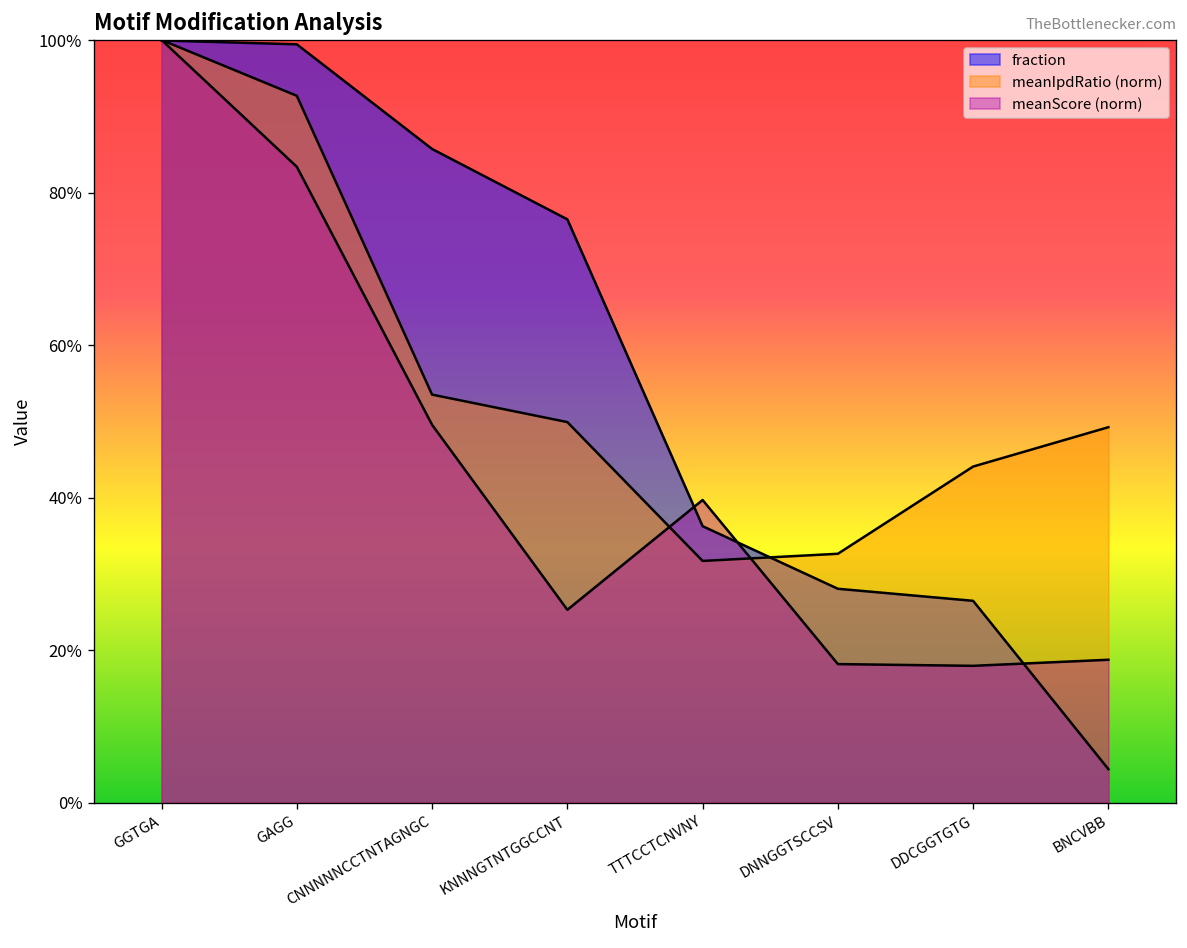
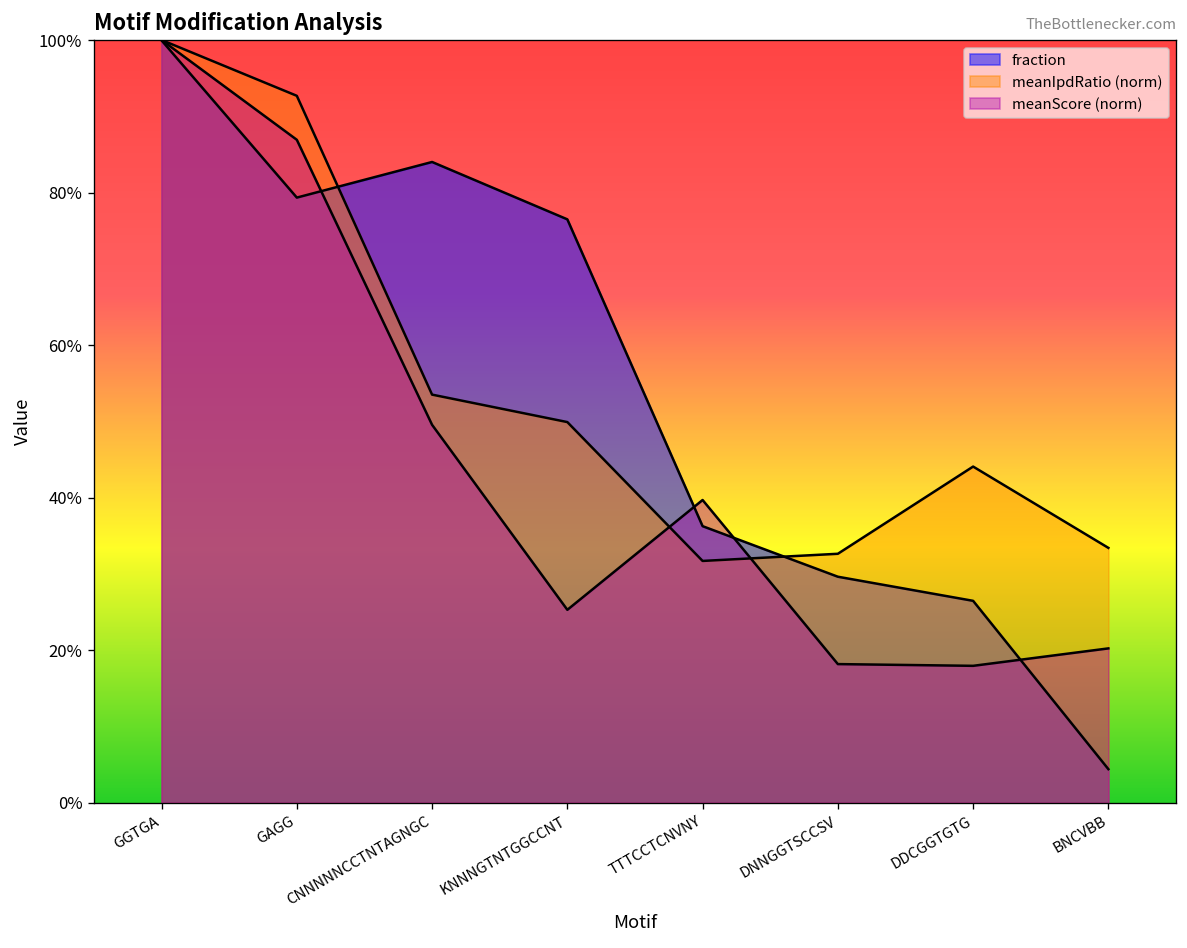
  {
    "fraction": {
-     "GAGG": "99%",
-     "CNNNNNCCTNTAGNGC": "86%",
+     "GAGG": "79%",
+     "CNNNNNCCTNTAGNGC": "84%",
      "KNNNGTNTGGCCNT": "76%",
      "TTTCCTCNVNY": "36%",
-     "DNNGGTSCCSV": "28%",
+     "DNNGGTSCCSV": "30%",
      "DDCGGTGTG": "26%",
      "BNCVBB": "4%"
    },
    "meanIpdRatio (norm)": {
      "GAGG": "93%",
      "CNNNNNCCTNTAGNGC": "54%",
      "KNNNGTNTGGCCNT": "50%",
      "TTTCCTCNVNY": "32%",
      "DNNGGTSCCSV": "33%",
      "DDCGGTGTG": "44%",
-     "BNCVBB": "49%"
+     "BNCVBB": "33%"
    },
    "meanScore (norm)": {
-     "GAGG": "83%",
+     "GAGG": "87%",
      "CNNNNNCCTNTAGNGC": "50%",
      "KNNNGTNTGGCCNT": "25%",
      "TTTCCTCNVNY": "40%",
      "DNNGGTSCCSV": "18%",
      "DDCGGTGTG": "18%",
-     "BNCVBB": "19%"
+     "BNCVBB": "20%"
    }
  }
